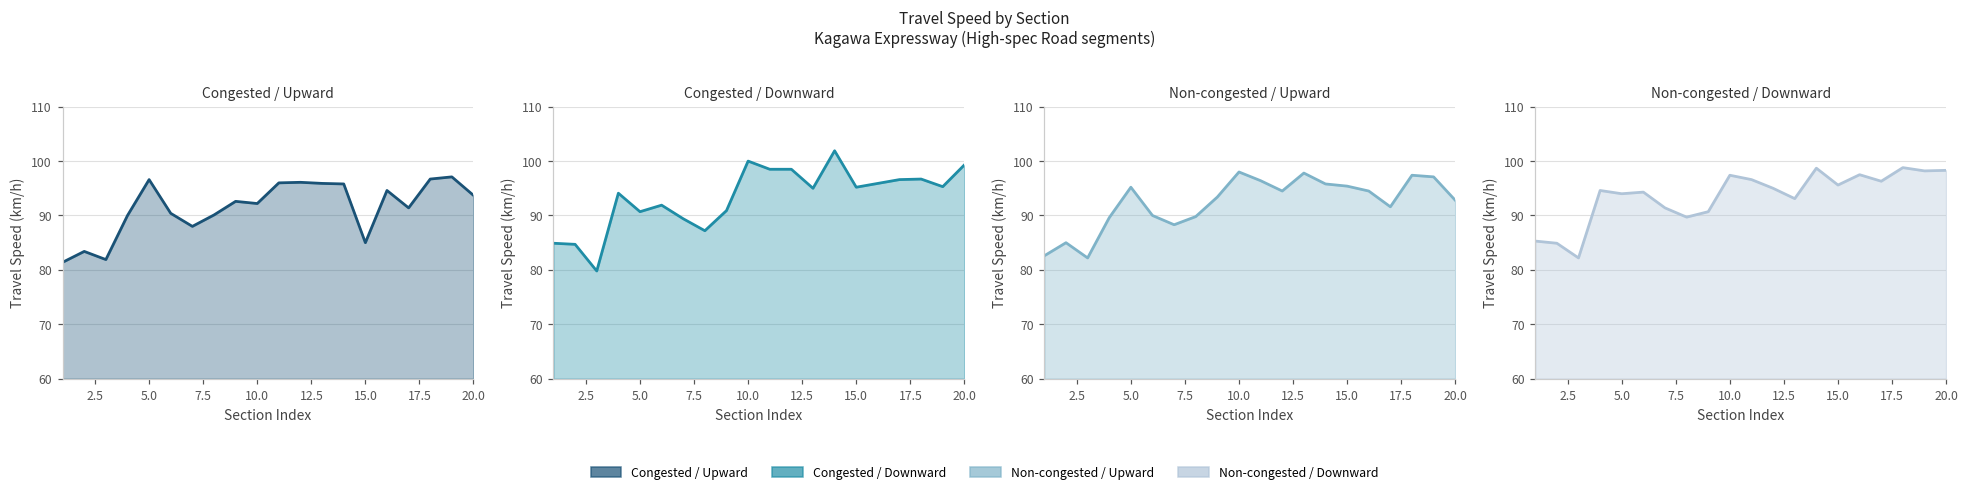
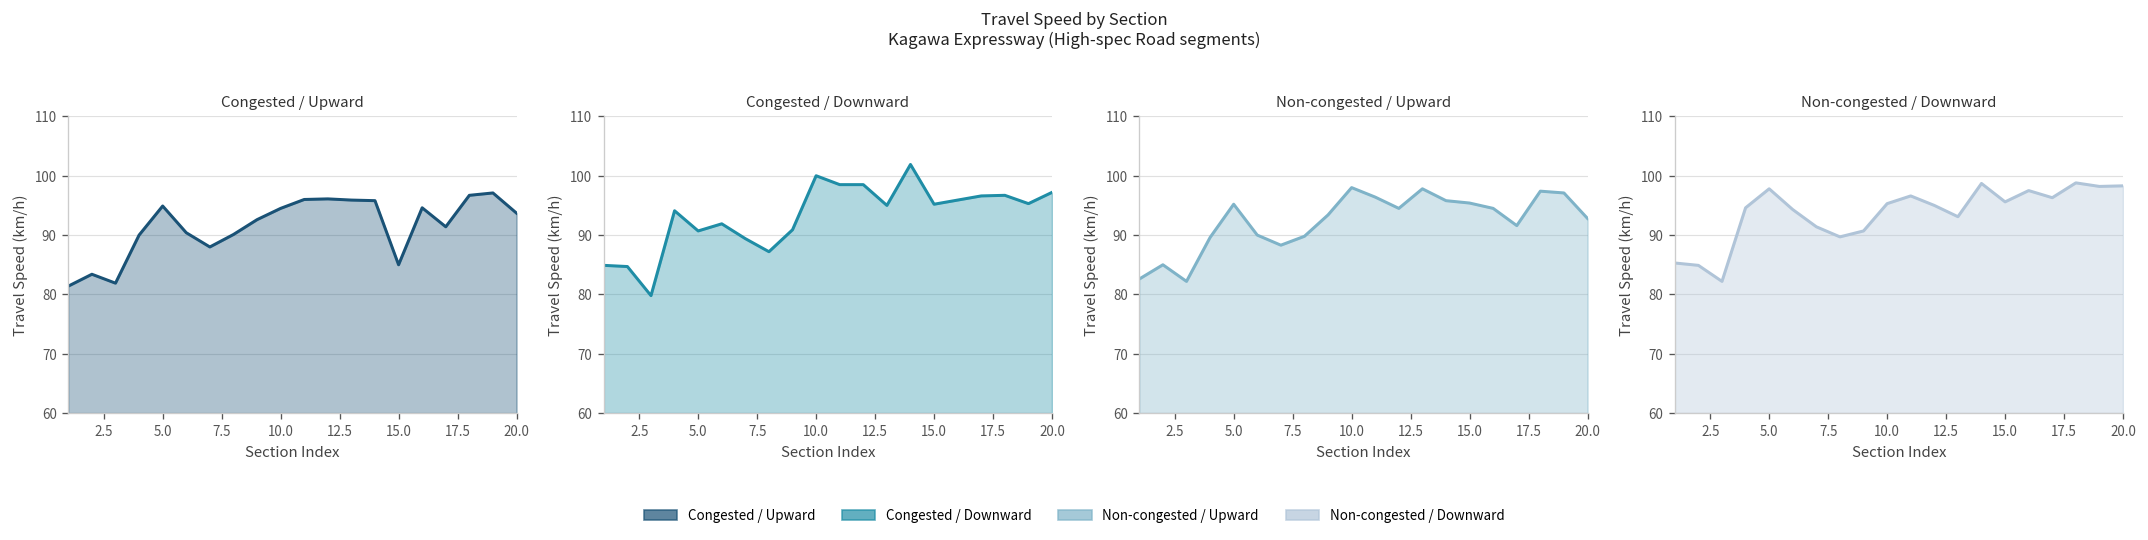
  {
    "Congested / Upward": {
-     "5.0": 97,
-     "10.0": 92,
+     "5.0": 95,
+     "10.0": 95,
      "15.0": 85,
      "20.0": 94
    },
    "Congested / Downward": {
      "5.0": 91,
      "10.0": 100,
      "15.0": 95,
-     "20.0": 99
+     "20.0": 97
    },
    "Non-congested / Upward": {
      "5.0": 95,
      "10.0": 98,
      "15.0": 95,
      "20.0": 93
    },
    "Non-congested / Downward": {
-     "5.0": 94,
-     "10.0": 97,
+     "5.0": 98,
+     "10.0": 95,
      "15.0": 96,
      "20.0": 98
    }
  }
